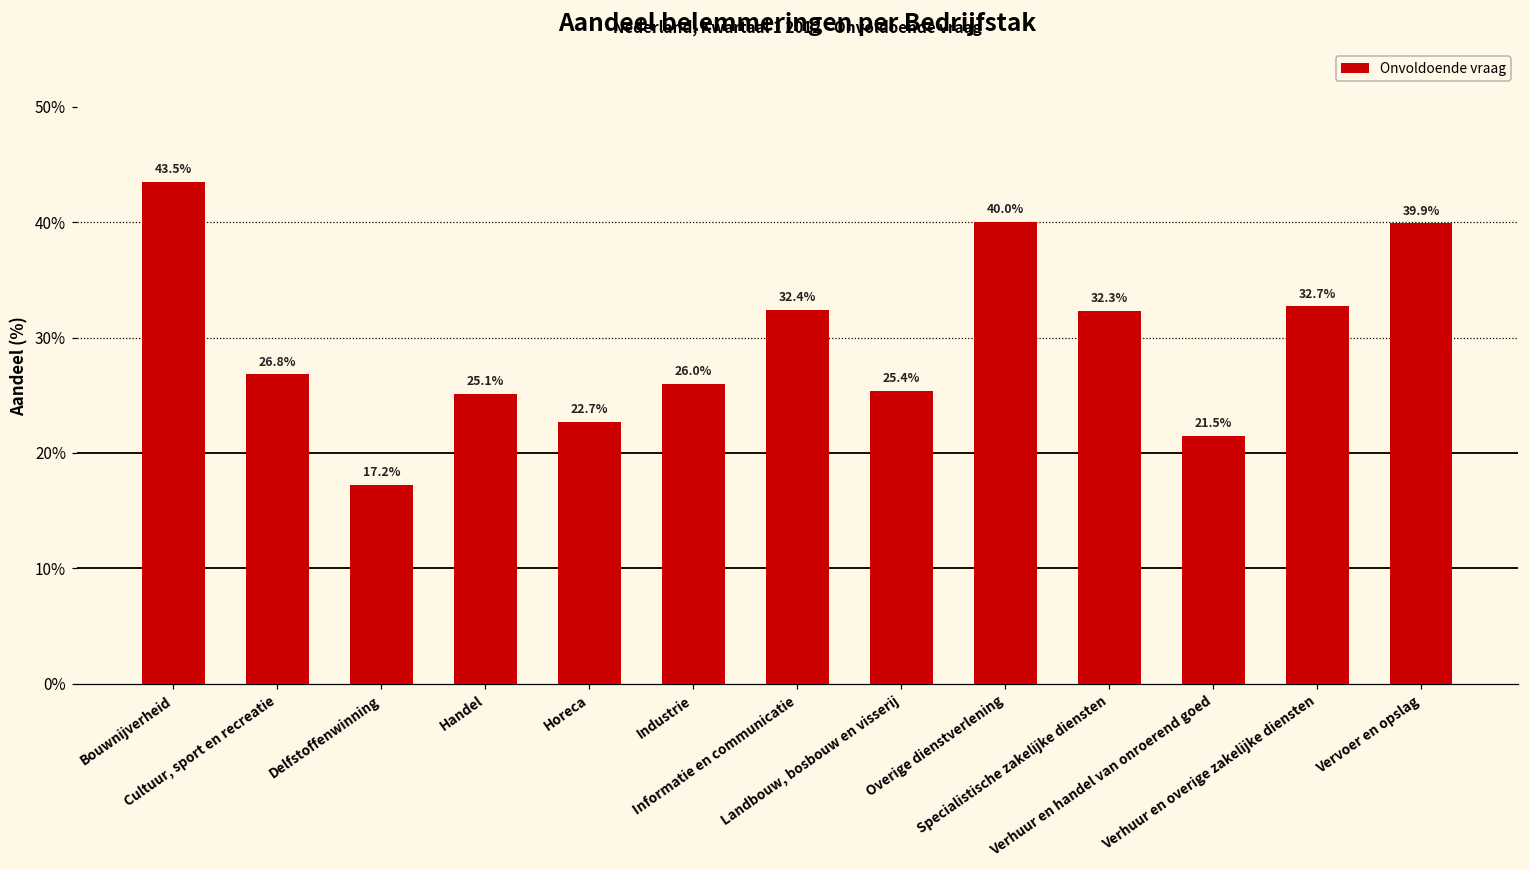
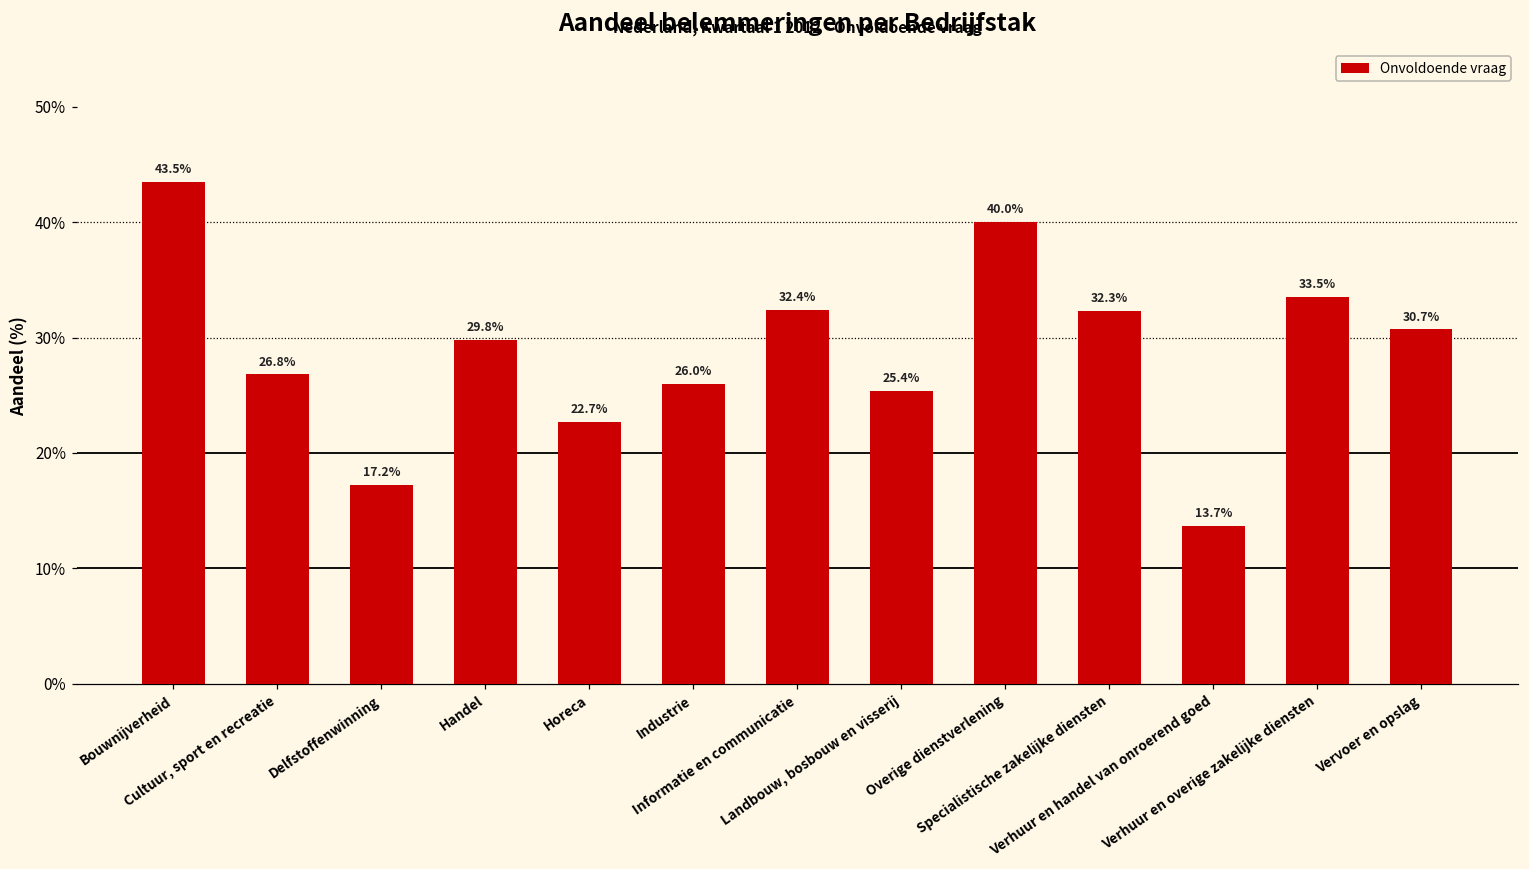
  {
    "Bouwnijverheid": "43.5%",
    "Cultuur, sport en recreatie": "26.8%",
    "Delfstoffenwinning": "17.2%",
-   "Handel": "25.1%",
+   "Handel": "29.8%",
    "Horeca": "22.7%",
    "Industrie": "26.0%",
    "Informatie en communicatie": "32.4%",
    "Landbouw, bosbouw en visserij": "25.4%",
    "Overige dienstverlening": "40.0%",
    "Specialistische zakelijke diensten": "32.3%",
-   "Verhuur en handel van onroerend goed": "21.5%",
-   "Verhuur en overige zakelijke diensten": "32.7%",
-   "Vervoer en opslag": "39.9%"
+   "Verhuur en handel van onroerend goed": "13.7%",
+   "Verhuur en overige zakelijke diensten": "33.5%",
+   "Vervoer en opslag": "30.7%"
  }
